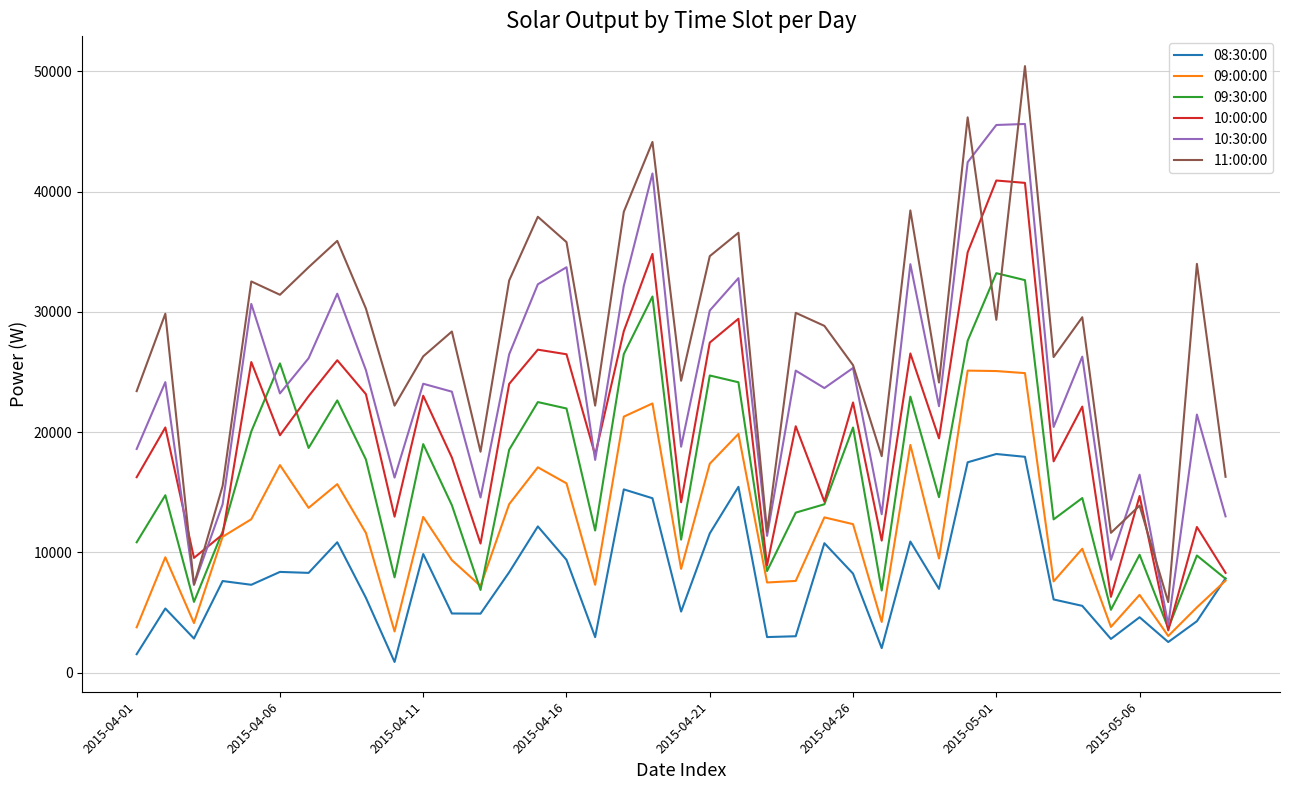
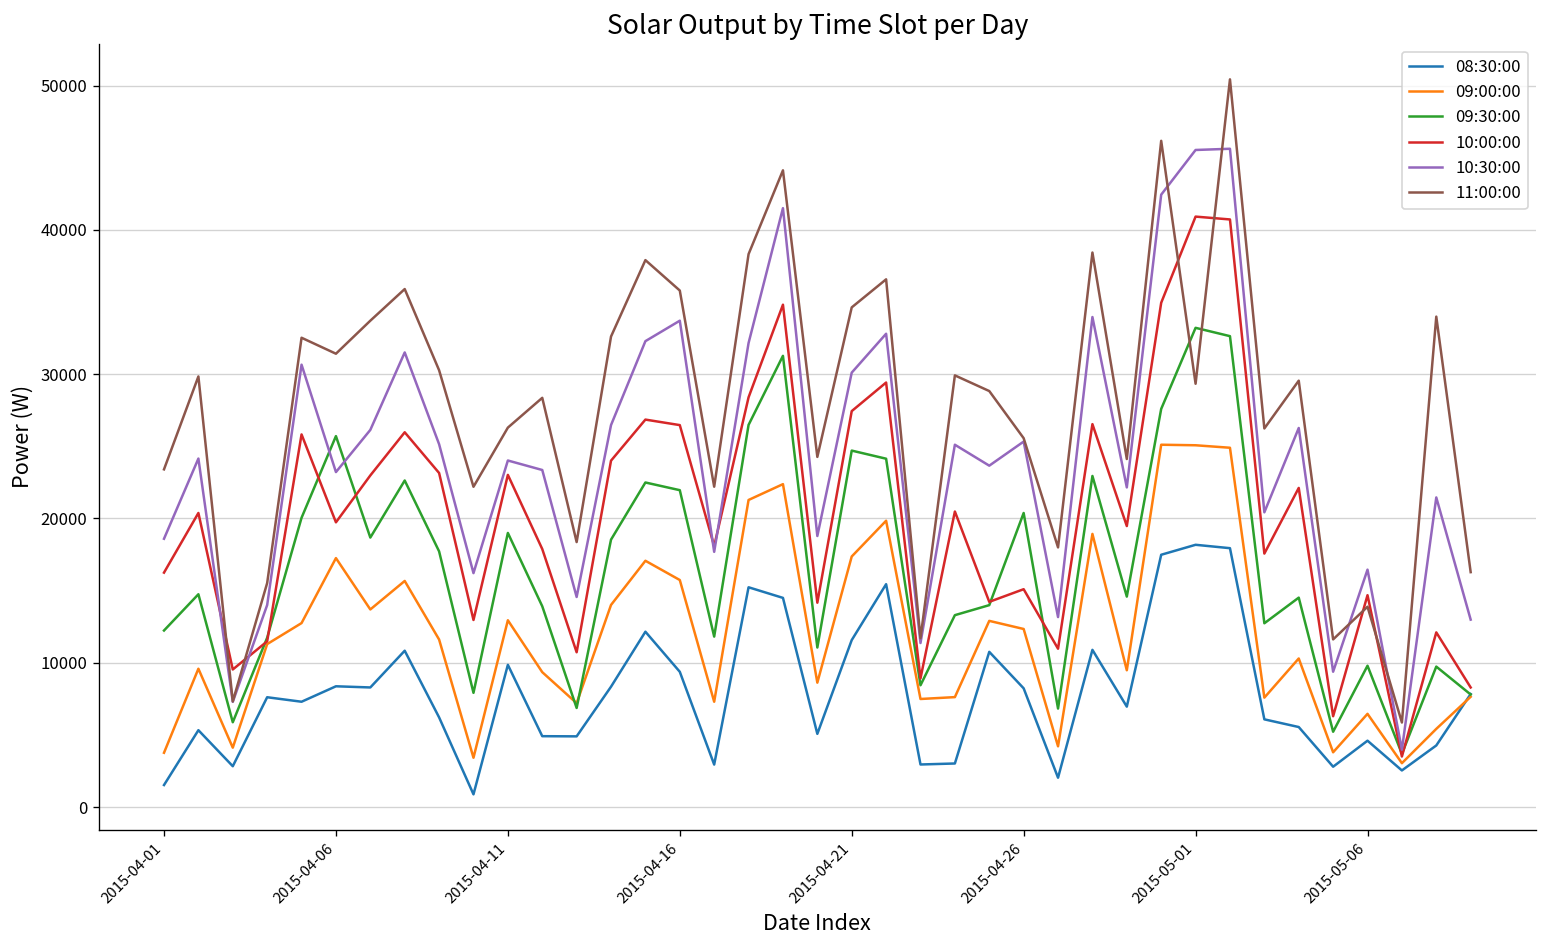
  {
    "08:30:00": {
      "2015-04-01": 1500,
      "2015-04-06": 8400,
      "2015-04-11": 9900,
      "2015-04-16": 9400,
      "2015-04-21": 11600,
      "2015-04-26": 8200,
      "2015-05-01": 18200,
      "2015-05-06": 4600
    },
    "09:00:00": {
      "2015-04-01": 3800,
      "2015-04-06": 17300,
      "2015-04-11": 12900,
      "2015-04-16": 15700,
      "2015-04-21": 17400,
      "2015-04-26": 12300,
      "2015-05-01": 25100,
      "2015-05-06": 6500
    },
    "09:30:00": {
-     "2015-04-01": 10800,
+     "2015-04-01": 12200,
      "2015-04-06": 25700,
      "2015-04-11": 19000,
      "2015-04-16": 22000,
      "2015-04-21": 24700,
      "2015-04-26": 20400,
      "2015-05-01": 33200,
      "2015-05-06": 9800
    },
    "10:00:00": {
      "2015-04-01": 16200,
      "2015-04-06": 19700,
      "2015-04-11": 23000,
      "2015-04-16": 26500,
      "2015-04-21": 27400,
-     "2015-04-26": 22500,
+     "2015-04-26": 15100,
      "2015-05-01": 40900,
      "2015-05-06": 14700
    },
    "10:30:00": {
      "2015-04-01": 18600,
      "2015-04-06": 23200,
      "2015-04-11": 24000,
      "2015-04-16": 33700,
      "2015-04-21": 30100,
      "2015-04-26": 25300,
      "2015-05-01": 45500,
      "2015-05-06": 16500
    },
    "11:00:00": {
      "2015-04-01": 23400,
      "2015-04-06": 31400,
      "2015-04-11": 26300,
      "2015-04-16": 35800,
      "2015-04-21": 34600,
      "2015-04-26": 25600,
      "2015-05-01": 29300,
      "2015-05-06": 13900
    }
  }
